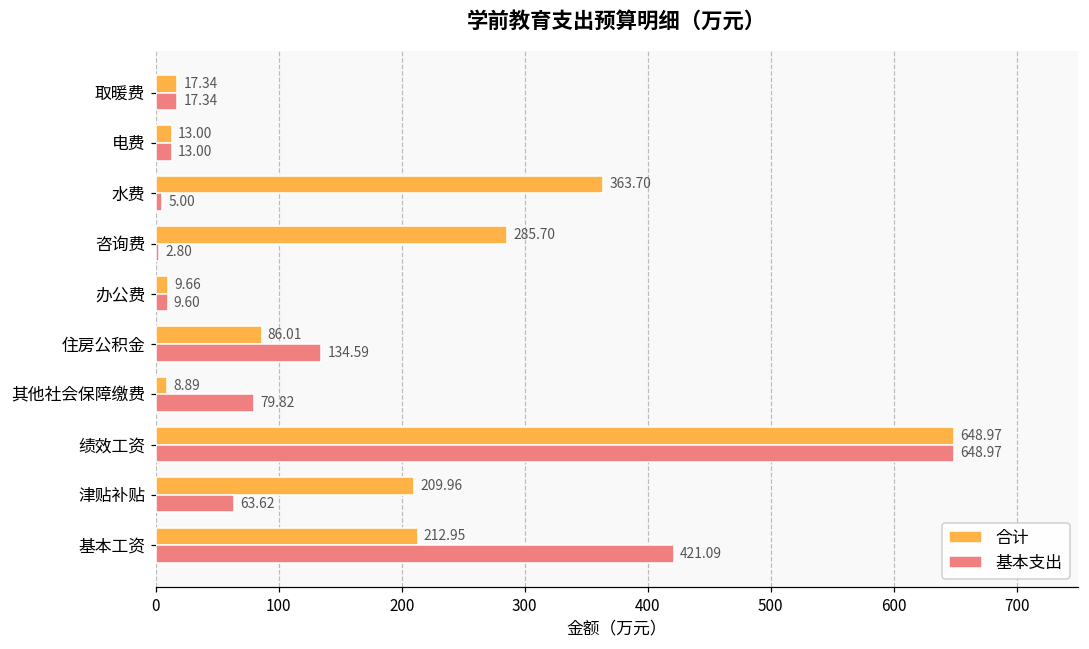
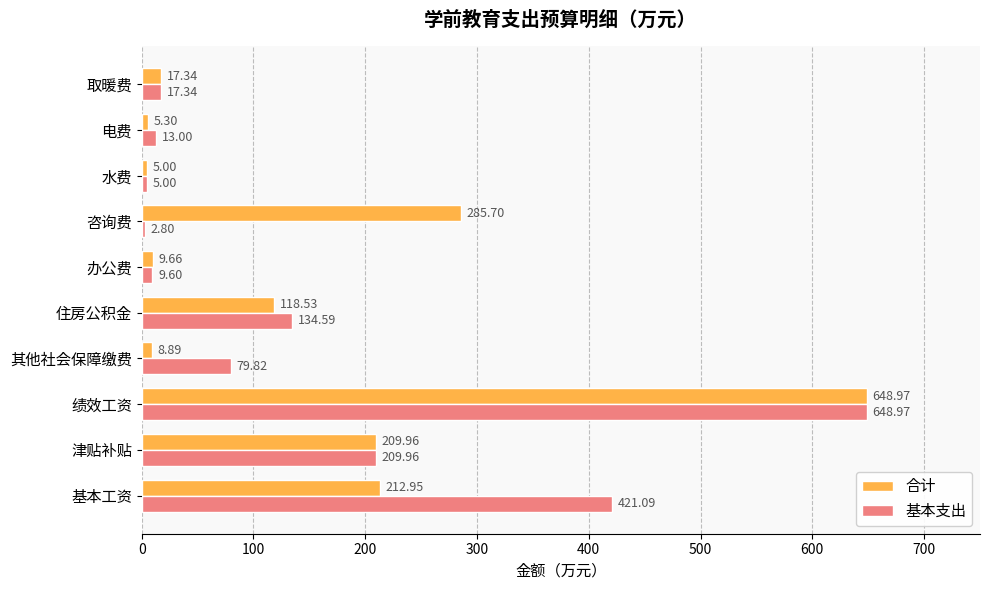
  {
    "合计": {
      "取暖费": 17.34,
-     "电费": 13.00,
-     "水费": 363.70,
+     "电费": 5.30,
+     "水费": 5.00,
      "咨询费": 285.70,
      "办公费": 9.66,
-     "住房公积金": 86.01,
+     "住房公积金": 118.53,
      "其他社会保障缴费": 8.89,
      "绩效工资": 648.97,
      "津贴补贴": 209.96,
      "基本工资": 212.95
    },
    "基本支出": {
      "取暖费": 17.34,
      "电费": 13.00,
      "水费": 5.00,
      "咨询费": 2.80,
      "办公费": 9.60,
      "住房公积金": 134.59,
      "其他社会保障缴费": 79.82,
      "绩效工资": 648.97,
-     "津贴补贴": 63.62,
+     "津贴补贴": 209.96,
      "基本工资": 421.09
    }
  }
